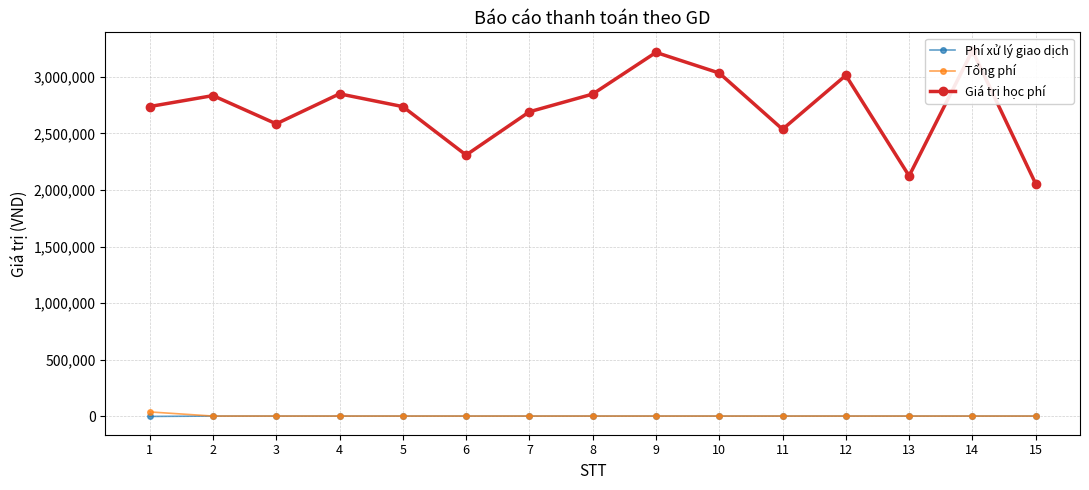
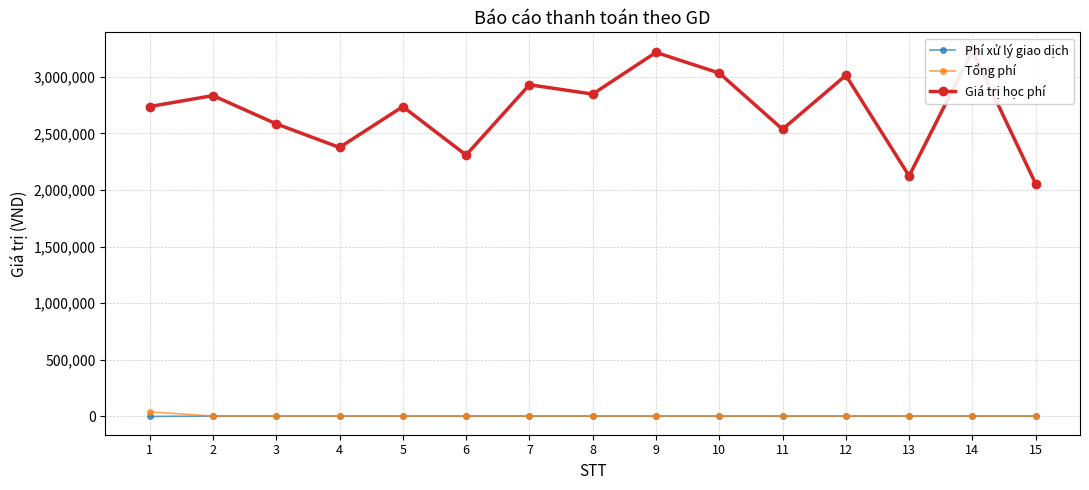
  {
    "Phí xử lý giao dịch": {
      "1": "0"
    },
    "Tổng phí": {
      "1": "40,000"
    },
    "Giá trị học phí": {
      "1": "2,740,000",
      "2": "2,830,000",
      "3": "2,580,000",
-     "4": "2,850,000",
+     "4": "2,380,000",
      "5": "2,740,000",
      "6": "2,310,000",
-     "7": "2,690,000",
+     "7": "2,930,000",
      "8": "2,850,000",
      "9": "3,210,000",
      "10": "3,030,000",
      "11": "2,540,000",
      "12": "3,010,000",
      "13": "2,120,000",
      "15": "2,050,000"
    }
  }
